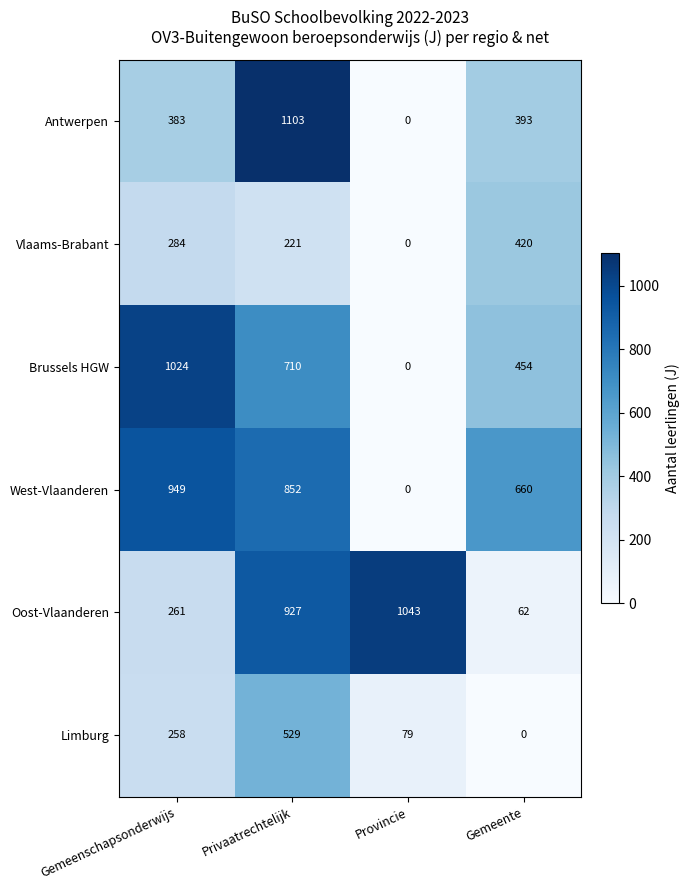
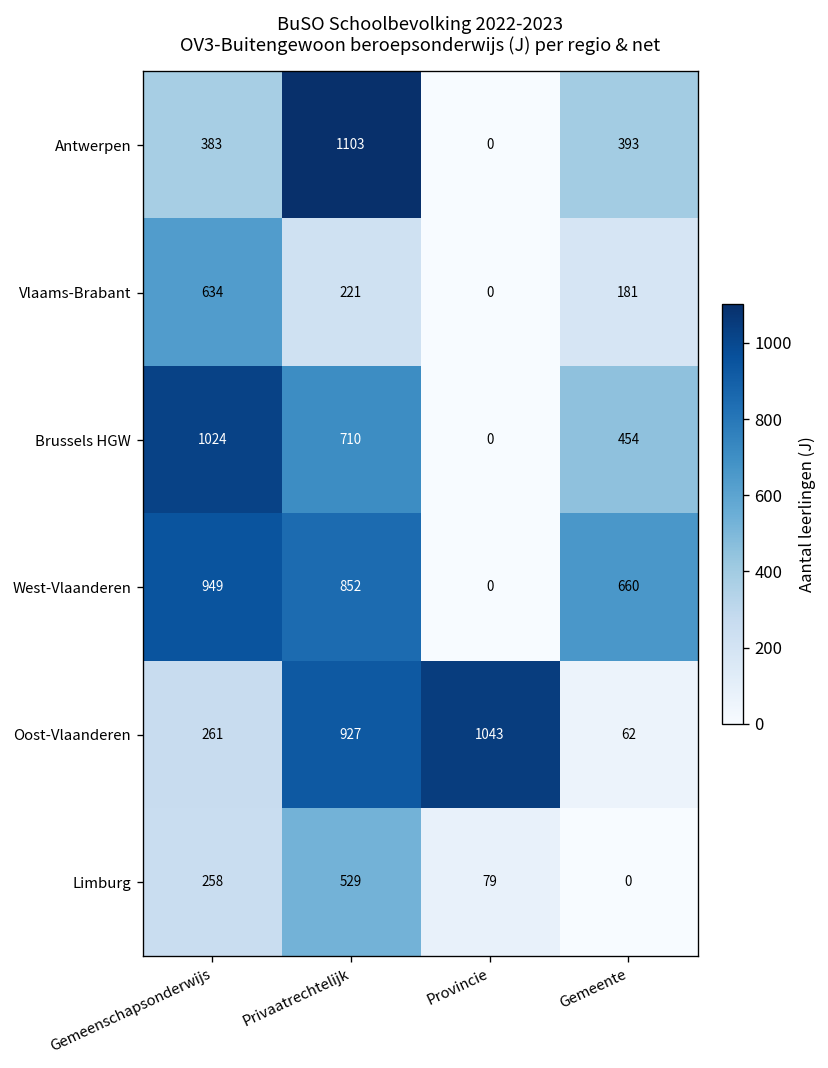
  {
    "Antwerpen": {
      "Gemeenschapsonderwijs": 383,
      "Privaatrechtelijk": 1103,
      "Provincie": 0,
      "Gemeente": 393
    },
    "Vlaams-Brabant": {
-     "Gemeenschapsonderwijs": 284,
+     "Gemeenschapsonderwijs": 634,
      "Privaatrechtelijk": 221,
      "Provincie": 0,
-     "Gemeente": 420
+     "Gemeente": 181
    },
    "Brussels HGW": {
      "Gemeenschapsonderwijs": 1024,
      "Privaatrechtelijk": 710,
      "Provincie": 0,
      "Gemeente": 454
    },
    "West-Vlaanderen": {
      "Gemeenschapsonderwijs": 949,
      "Privaatrechtelijk": 852,
      "Provincie": 0,
      "Gemeente": 660
    },
    "Oost-Vlaanderen": {
      "Gemeenschapsonderwijs": 261,
      "Privaatrechtelijk": 927,
      "Provincie": 1043,
      "Gemeente": 62
    },
    "Limburg": {
      "Gemeenschapsonderwijs": 258,
      "Privaatrechtelijk": 529,
      "Provincie": 79,
      "Gemeente": 0
    }
  }
